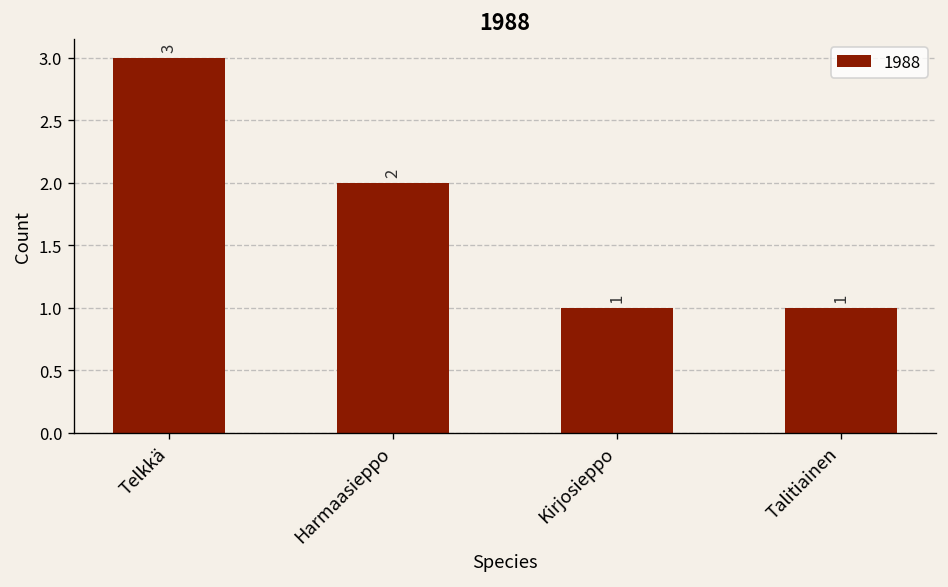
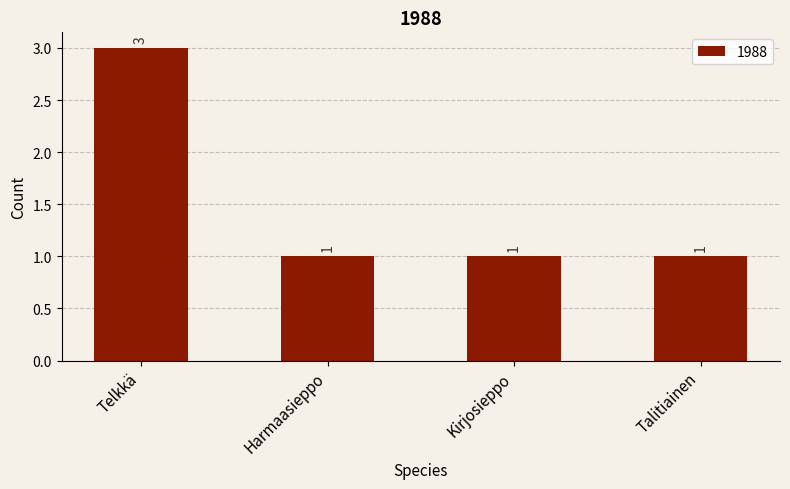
  {
    "Telkkä": 3,
-   "Harmaasieppo": 2,
+   "Harmaasieppo": 1,
    "Kirjosieppo": 1,
    "Talitiainen": 1
  }
